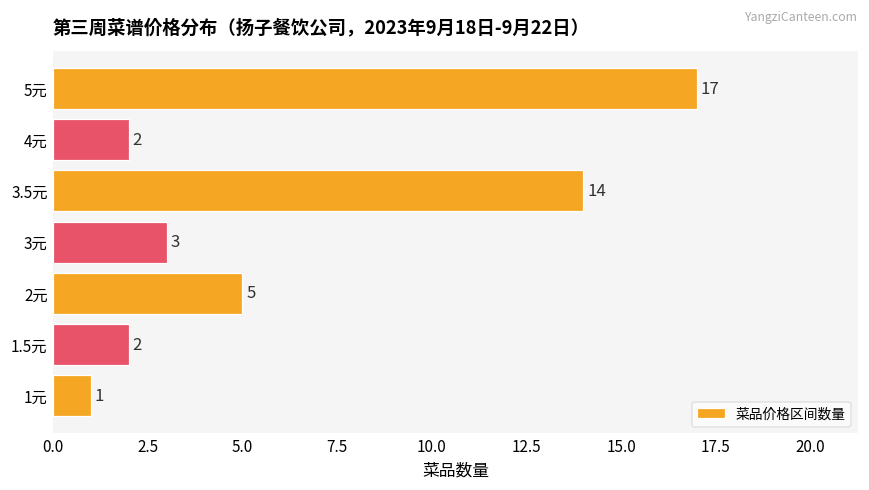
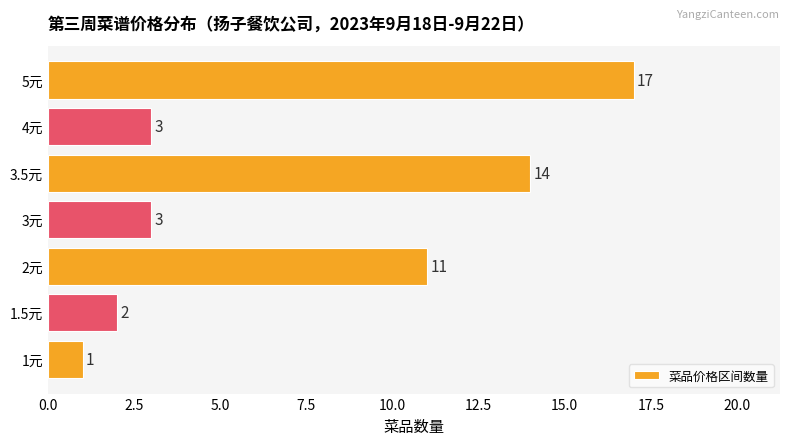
  {
    "5元": 17,
-   "4元": 2,
+   "4元": 3,
    "3.5元": 14,
    "3元": 3,
-   "2元": 5,
+   "2元": 11,
    "1.5元": 2,
    "1元": 1
  }
